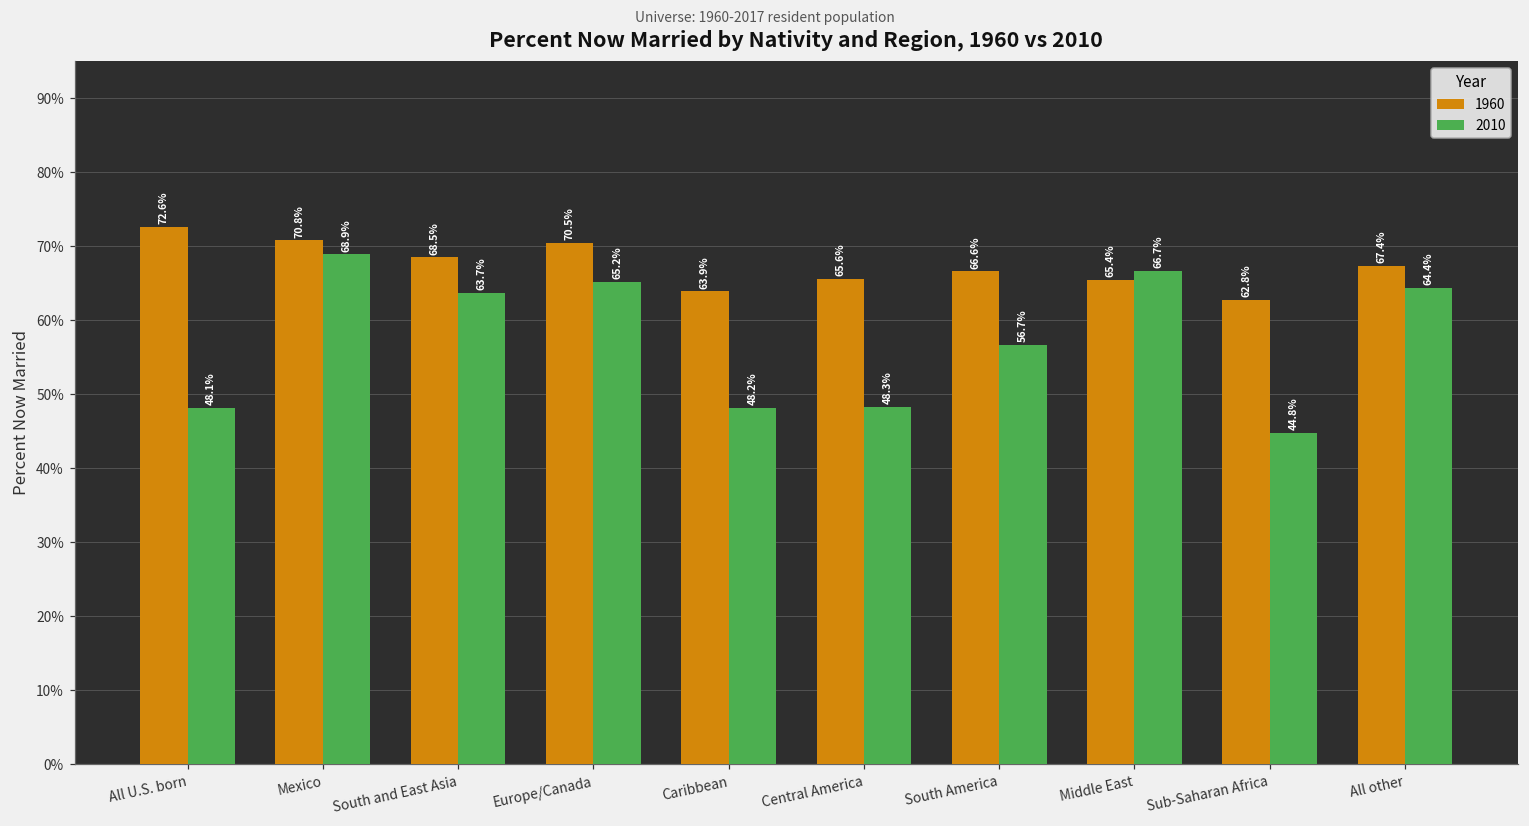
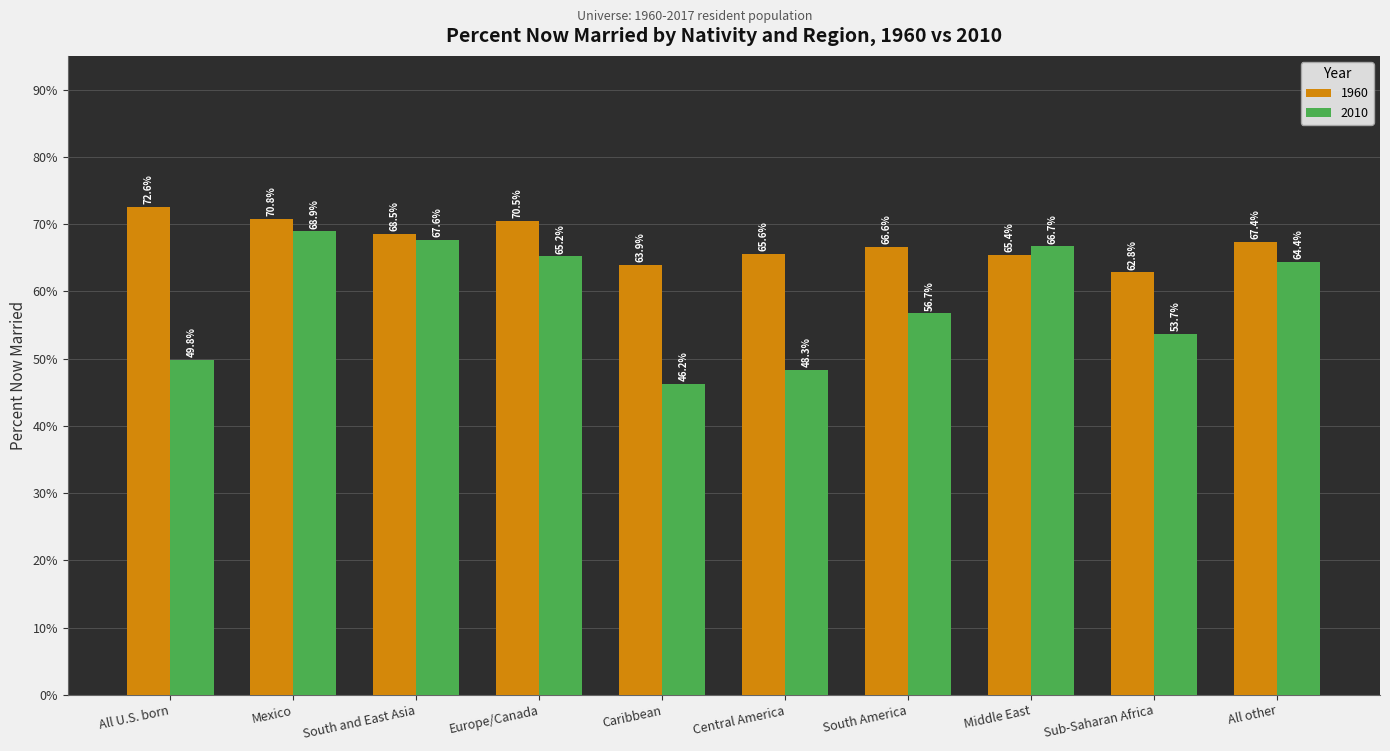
  {
    "1960": {
      "All U.S. born": "72.6%",
      "Mexico": "70.8%",
      "South and East Asia": "68.5%",
      "Europe/Canada": "70.5%",
      "Caribbean": "63.9%",
      "Central America": "65.6%",
      "South America": "66.6%",
      "Middle East": "65.4%",
      "Sub-Saharan Africa": "62.8%",
      "All other": "67.4%"
    },
    "2010": {
-     "All U.S. born": "48.1%",
+     "All U.S. born": "49.8%",
      "Mexico": "68.9%",
-     "South and East Asia": "63.7%",
+     "South and East Asia": "67.6%",
      "Europe/Canada": "65.2%",
-     "Caribbean": "48.2%",
+     "Caribbean": "46.2%",
      "Central America": "48.3%",
      "South America": "56.7%",
      "Middle East": "66.7%",
-     "Sub-Saharan Africa": "44.8%",
+     "Sub-Saharan Africa": "53.7%",
      "All other": "64.4%"
    }
  }
